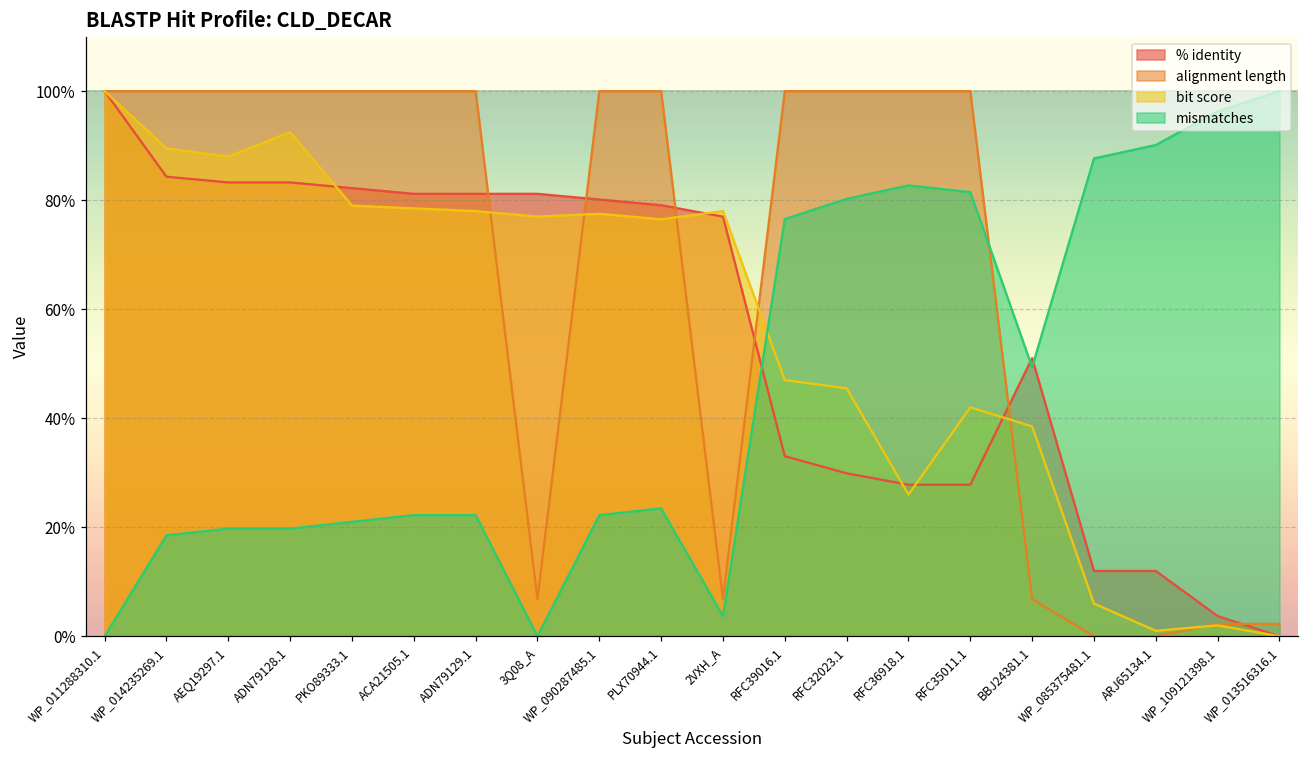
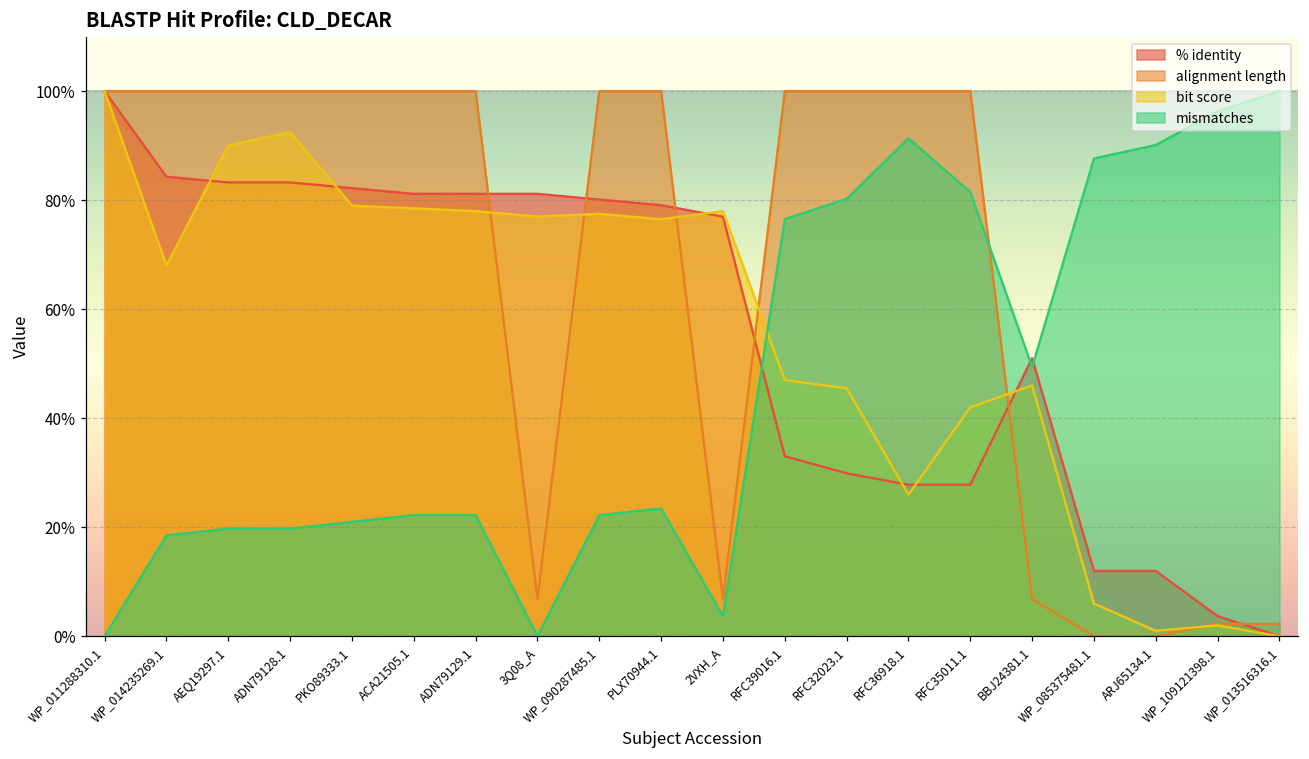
  {
    "bit score": {
-     "WP_014235269.1": "90%",
-     "AEQ19297.1": "88%",
+     "WP_014235269.1": "68%",
+     "AEQ19297.1": "90%",
      "ADN79128.1": "93%",
      "PKO89333.1": "79%",
      "ACA21505.1": "79%",
      "ADN79129.1": "78%",
      "3Q08_A": "77%",
      "WP_090287485.1": "78%",
      "PLX70944.1": "77%",
      "2VXH_A": "78%",
      "RFC39016.1": "47%",
      "RFC32023.1": "46%",
      "RFC36918.1": "26%",
      "RFC35011.1": "42%",
-     "BBJ24381.1": "39%",
+     "BBJ24381.1": "46%",
      "WP_085375481.1": "6%",
      "ARJ65134.1": "1%"
    },
    "mismatches": {
      "WP_011288310.1": "0%",
      "WP_014235269.1": "19%",
      "AEQ19297.1": "20%",
      "ADN79128.1": "20%",
      "PKO89333.1": "21%",
      "ACA21505.1": "22%",
      "ADN79129.1": "22%",
      "3Q08_A": "0%",
      "WP_090287485.1": "22%",
      "PLX70944.1": "23%",
      "2VXH_A": "4%",
      "RFC39016.1": "77%",
      "RFC32023.1": "80%",
-     "RFC36918.1": "83%",
+     "RFC36918.1": "91%",
      "RFC35011.1": "81%",
      "BBJ24381.1": "49%",
      "WP_085375481.1": "88%",
      "ARJ65134.1": "90%"
    }
  }
